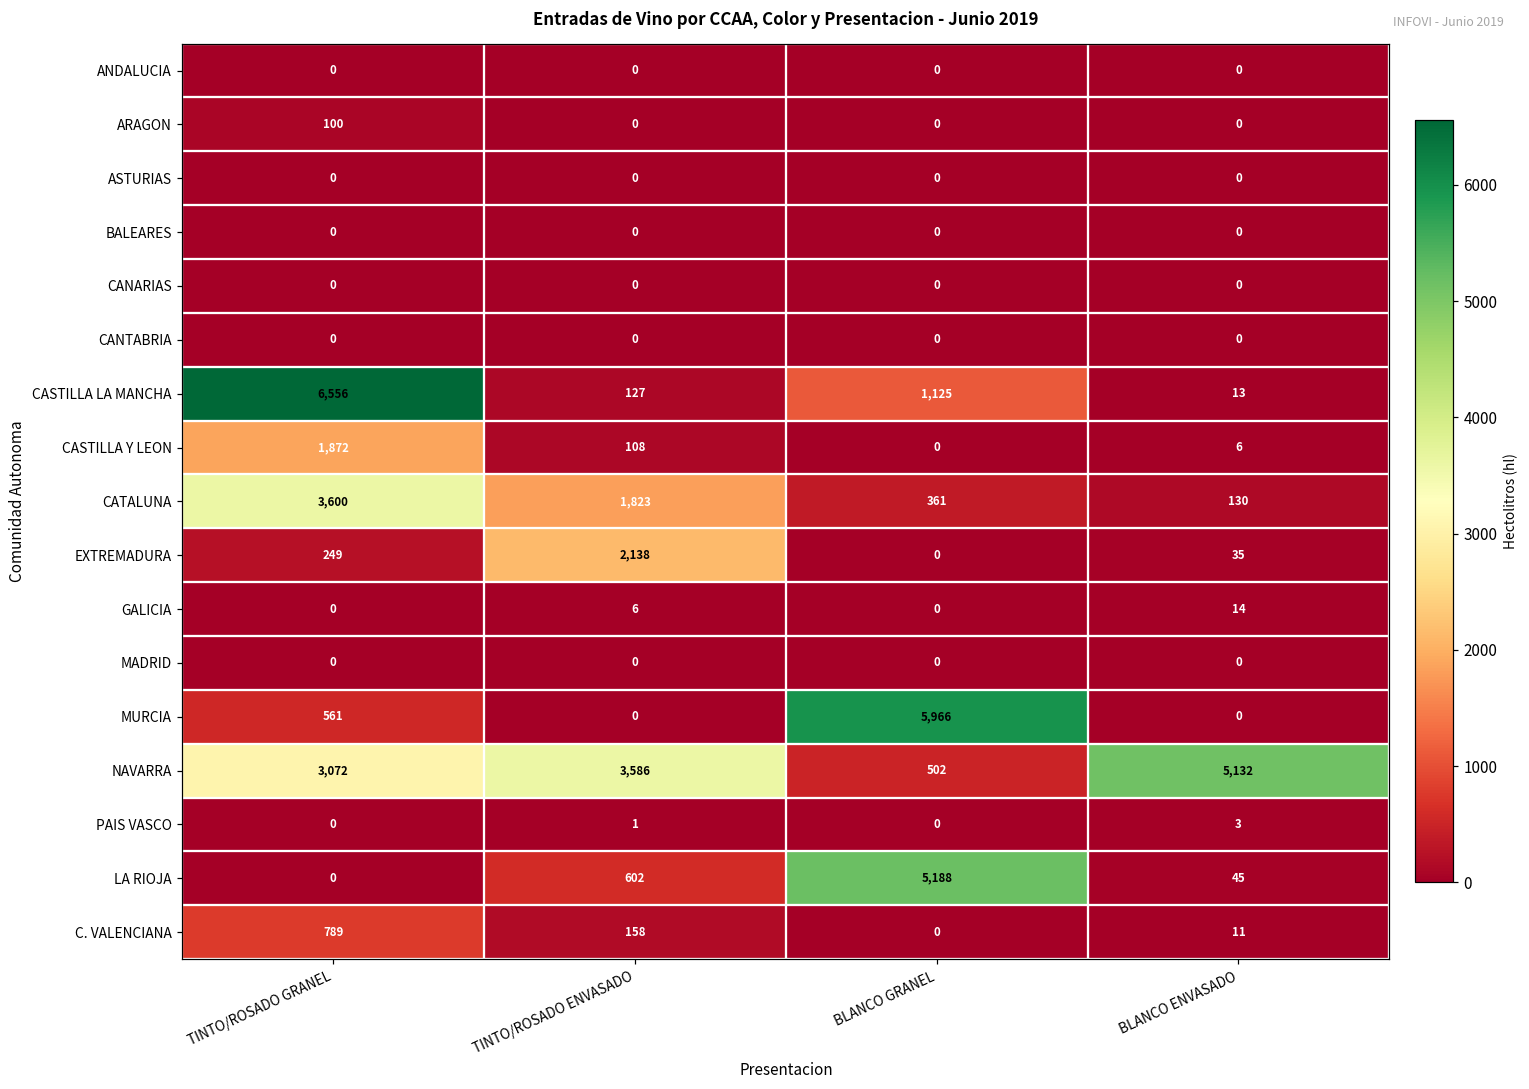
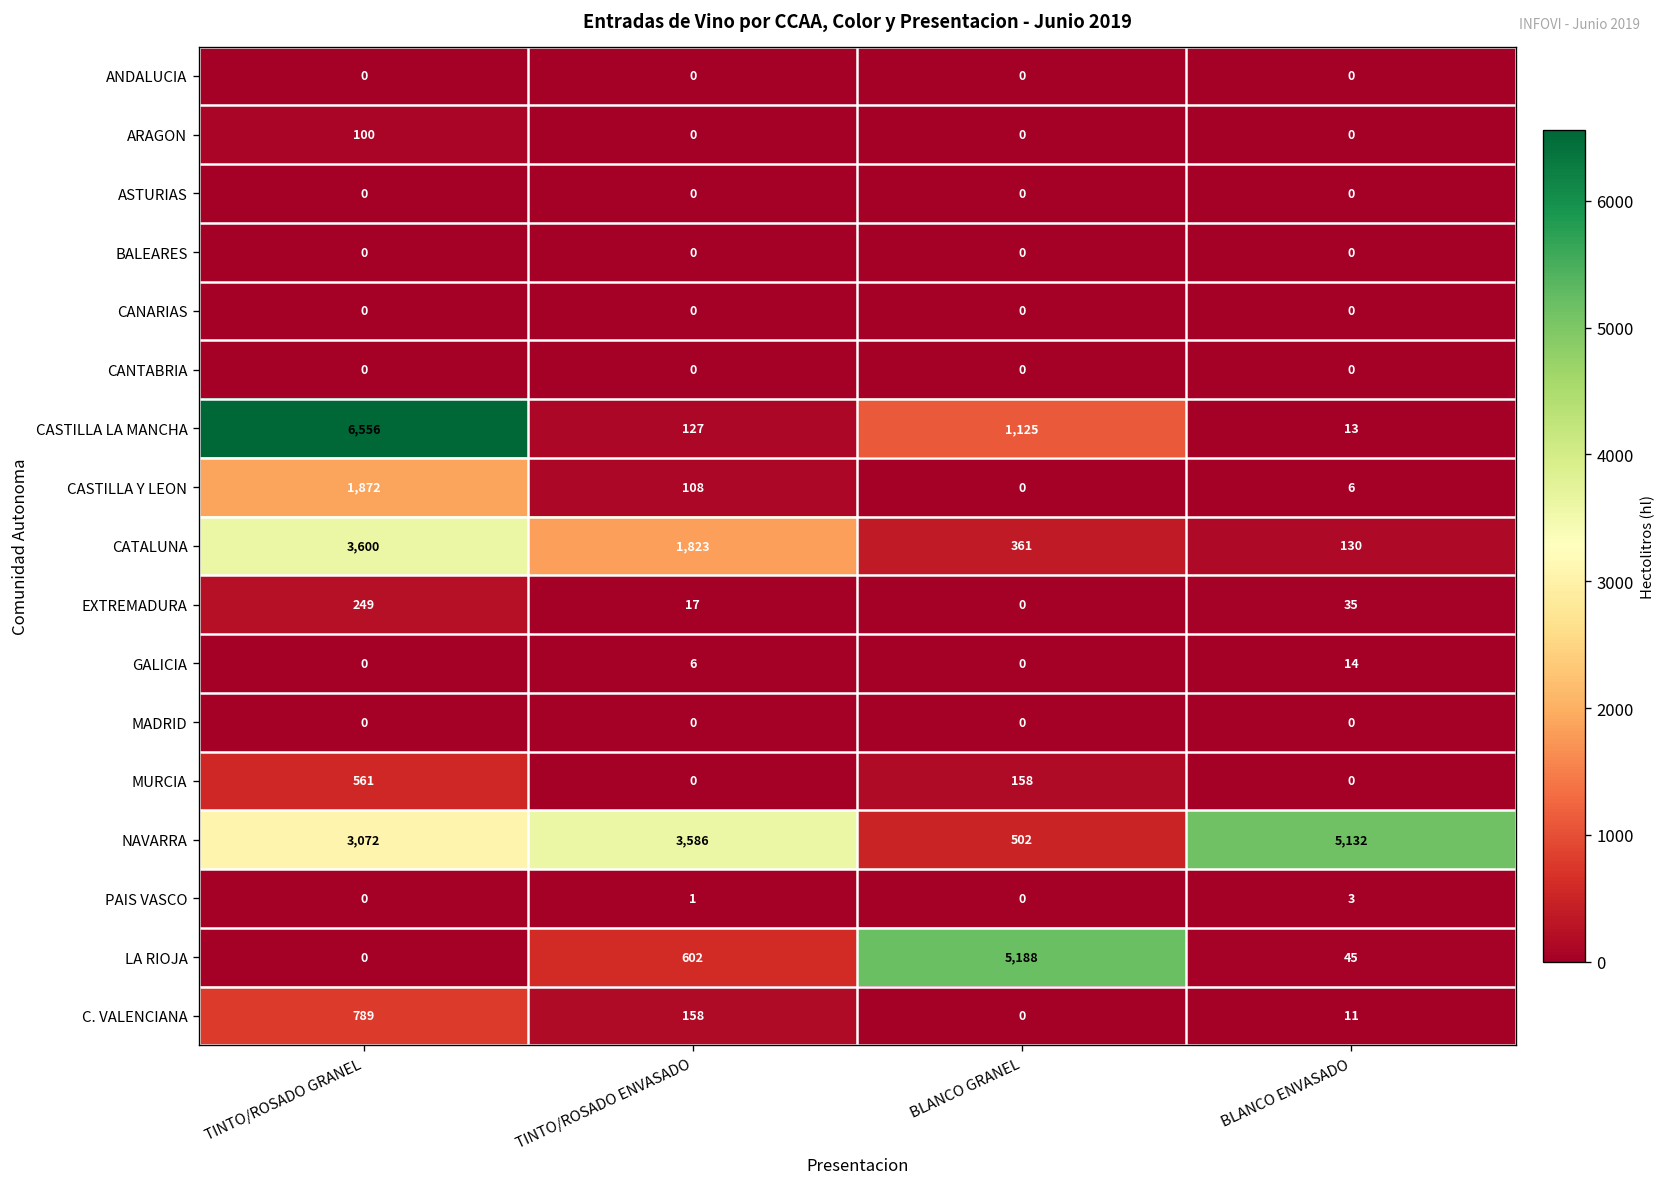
  {
    "ANDALUCIA": {
      "TINTO/ROSADO GRANEL": "0",
      "TINTO/ROSADO ENVASADO": "0",
      "BLANCO GRANEL": "0",
      "BLANCO ENVASADO": "0"
    },
    "ARAGON": {
      "TINTO/ROSADO GRANEL": "100",
      "TINTO/ROSADO ENVASADO": "0",
      "BLANCO GRANEL": "0",
      "BLANCO ENVASADO": "0"
    },
    "ASTURIAS": {
      "TINTO/ROSADO GRANEL": "0",
      "TINTO/ROSADO ENVASADO": "0",
      "BLANCO GRANEL": "0",
      "BLANCO ENVASADO": "0"
    },
    "BALEARES": {
      "TINTO/ROSADO GRANEL": "0",
      "TINTO/ROSADO ENVASADO": "0",
      "BLANCO GRANEL": "0",
      "BLANCO ENVASADO": "0"
    },
    "CANARIAS": {
      "TINTO/ROSADO GRANEL": "0",
      "TINTO/ROSADO ENVASADO": "0",
      "BLANCO GRANEL": "0",
      "BLANCO ENVASADO": "0"
    },
    "CANTABRIA": {
      "TINTO/ROSADO GRANEL": "0",
      "TINTO/ROSADO ENVASADO": "0",
      "BLANCO GRANEL": "0",
      "BLANCO ENVASADO": "0"
    },
    "CASTILLA LA MANCHA": {
      "TINTO/ROSADO GRANEL": "6,556",
      "TINTO/ROSADO ENVASADO": "127",
      "BLANCO GRANEL": "1,125",
      "BLANCO ENVASADO": "13"
    },
    "CASTILLA Y LEON": {
      "TINTO/ROSADO GRANEL": "1,872",
      "TINTO/ROSADO ENVASADO": "108",
      "BLANCO GRANEL": "0",
      "BLANCO ENVASADO": "6"
    },
    "CATALUNA": {
      "TINTO/ROSADO GRANEL": "3,600",
      "TINTO/ROSADO ENVASADO": "1,823",
      "BLANCO GRANEL": "361",
      "BLANCO ENVASADO": "130"
    },
    "EXTREMADURA": {
      "TINTO/ROSADO GRANEL": "249",
-     "TINTO/ROSADO ENVASADO": "2,138",
+     "TINTO/ROSADO ENVASADO": "17",
      "BLANCO GRANEL": "0",
      "BLANCO ENVASADO": "35"
    },
    "GALICIA": {
      "TINTO/ROSADO GRANEL": "0",
      "TINTO/ROSADO ENVASADO": "6",
      "BLANCO GRANEL": "0",
      "BLANCO ENVASADO": "14"
    },
    "MADRID": {
      "TINTO/ROSADO GRANEL": "0",
      "TINTO/ROSADO ENVASADO": "0",
      "BLANCO GRANEL": "0",
      "BLANCO ENVASADO": "0"
    },
    "MURCIA": {
      "TINTO/ROSADO GRANEL": "561",
      "TINTO/ROSADO ENVASADO": "0",
-     "BLANCO GRANEL": "5,966",
+     "BLANCO GRANEL": "158",
      "BLANCO ENVASADO": "0"
    },
    "NAVARRA": {
      "TINTO/ROSADO GRANEL": "3,072",
      "TINTO/ROSADO ENVASADO": "3,586",
      "BLANCO GRANEL": "502",
      "BLANCO ENVASADO": "5,132"
    },
    "PAIS VASCO": {
      "TINTO/ROSADO GRANEL": "0",
      "TINTO/ROSADO ENVASADO": "1",
      "BLANCO GRANEL": "0",
      "BLANCO ENVASADO": "3"
    },
    "LA RIOJA": {
      "TINTO/ROSADO GRANEL": "0",
      "TINTO/ROSADO ENVASADO": "602",
      "BLANCO GRANEL": "5,188",
      "BLANCO ENVASADO": "45"
    },
    "C. VALENCIANA": {
      "TINTO/ROSADO GRANEL": "789",
      "TINTO/ROSADO ENVASADO": "158",
      "BLANCO GRANEL": "0",
      "BLANCO ENVASADO": "11"
    }
  }
